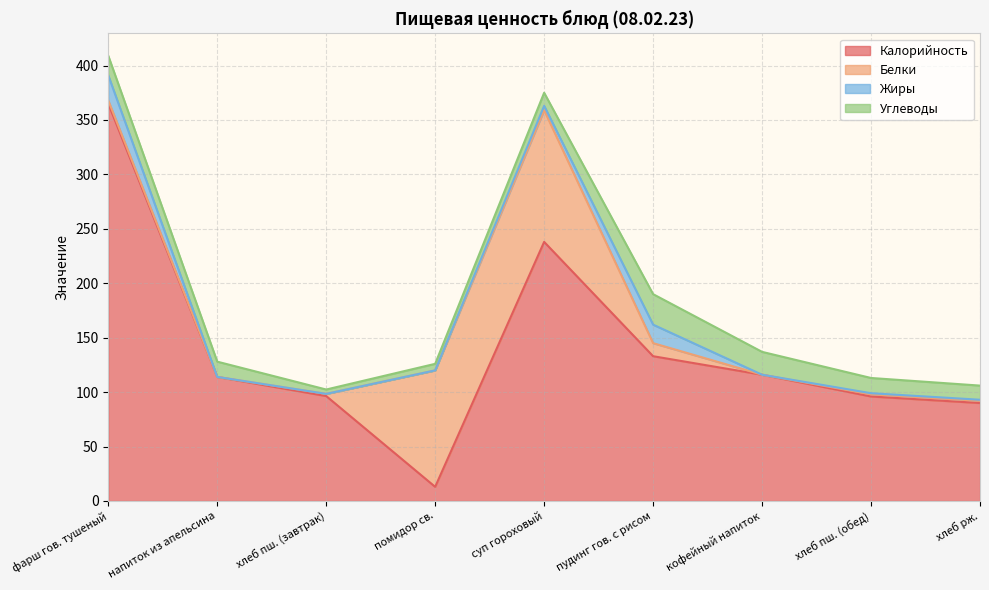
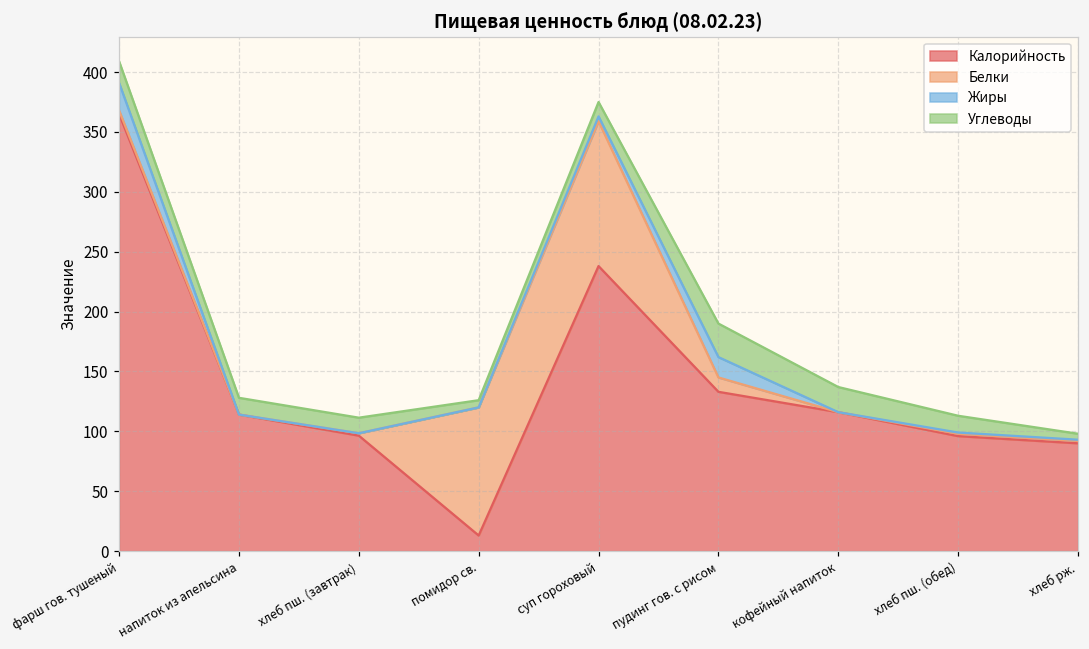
  {
    "Калорийность": {
      "фарш гов. тушеный": 365,
      "помидор св.": 13,
      "суп гороховый": 238,
      "пудинг гов. с рисом": 133
    },
    "Белки": {
      "фарш гов. тушеный": 3,
      "суп гороховый": 121,
      "пудинг гов. с рисом": 12
    },
    "Жиры": {
      "фарш гов. тушеный": 23,
      "суп гороховый": 4,
      "пудинг гов. с рисом": 17
    },
    "Углеводы": {
      "фарш гов. тушеный": 18,
      "напиток из апельсина": 14,
-     "хлеб пш. (завтрак)": 4,
+     "хлеб пш. (завтрак)": 13,
      "помидор св.": 6,
      "суп гороховый": 12,
      "пудинг гов. с рисом": 28,
      "кофейный напиток": 21,
      "хлеб пш. (обед)": 14,
-     "хлеб рж.": 13
+     "хлеб рж.": 5
    }
  }
